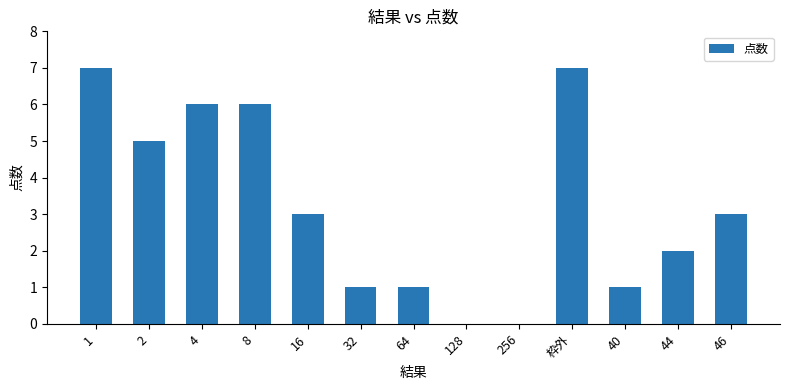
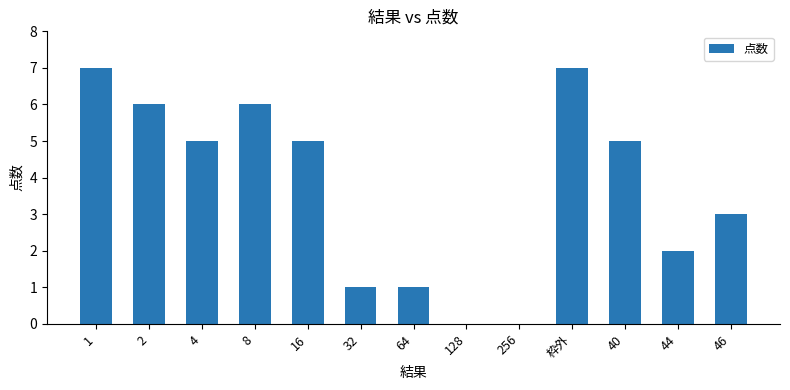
  {
    "1": 7,
-   "2": 5,
-   "4": 6,
+   "2": 6,
+   "4": 5,
    "8": 6,
-   "16": 3,
+   "16": 5,
    "32": 1,
    "64": 1,
    "128": 0,
    "256": 0,
    "枠外": 7,
-   "40": 1,
+   "40": 5,
    "44": 2,
    "46": 3
  }
